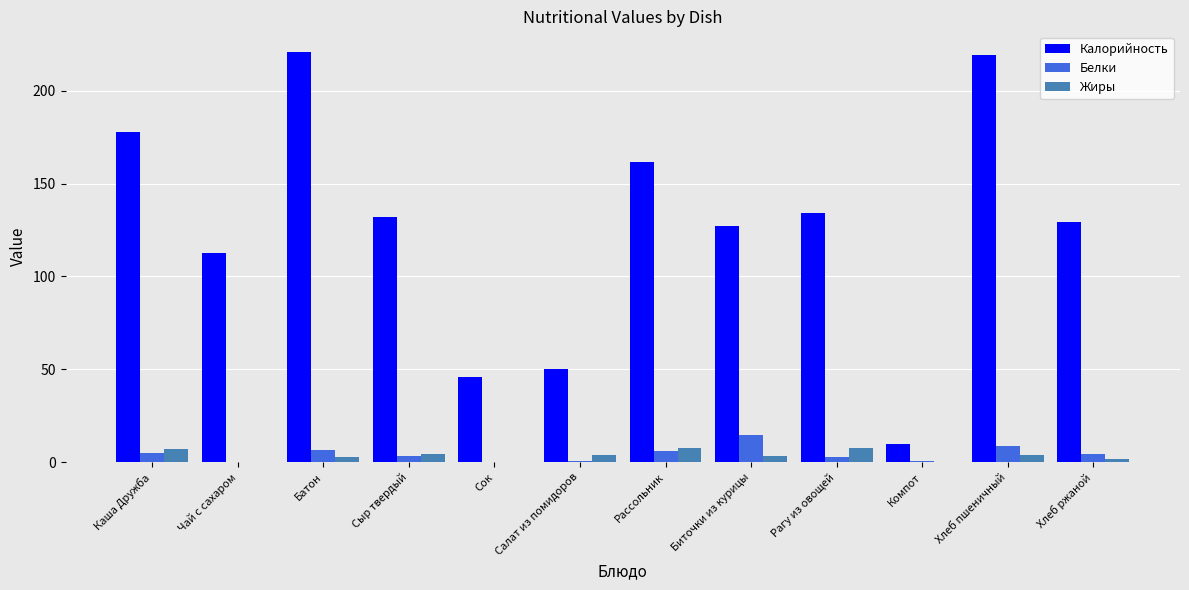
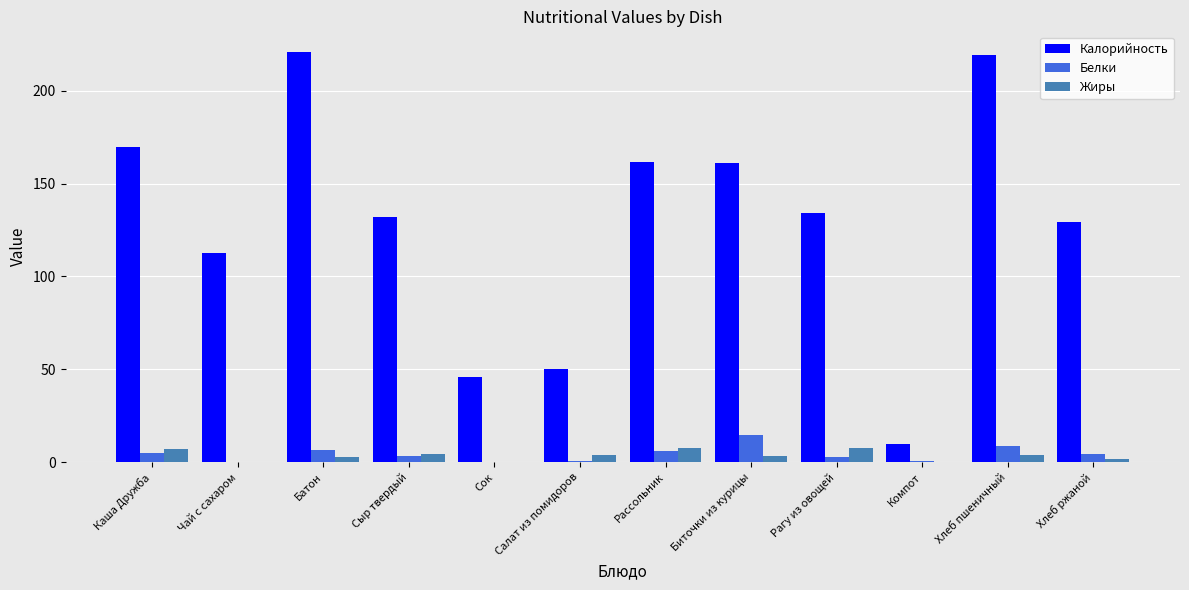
  {
    "Калорийность": {
-     "Каша Дружба": 178,
+     "Каша Дружба": 170,
      "Чай с сахаром": 113,
      "Батон": 221,
      "Сыр твердый": 132,
      "Сок": 46,
      "Салат из помидоров": 50,
      "Рассольник": 162,
-     "Биточки из курицы": 127,
+     "Биточки из курицы": 161,
      "Рагу из овощей": 134,
      "Компот": 10,
      "Хлеб пшеничный": 219,
      "Хлеб ржаной": 130
    }
  }
